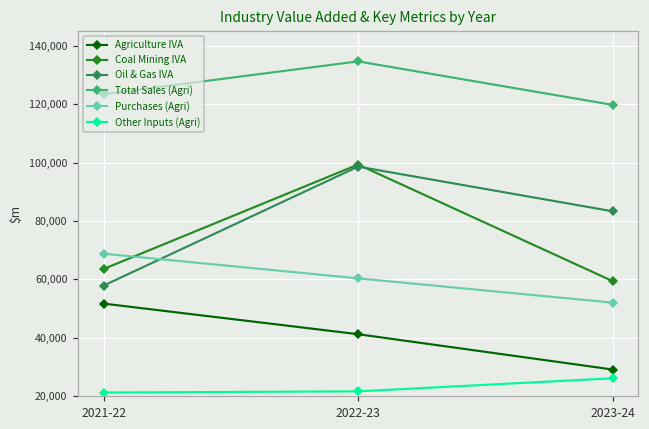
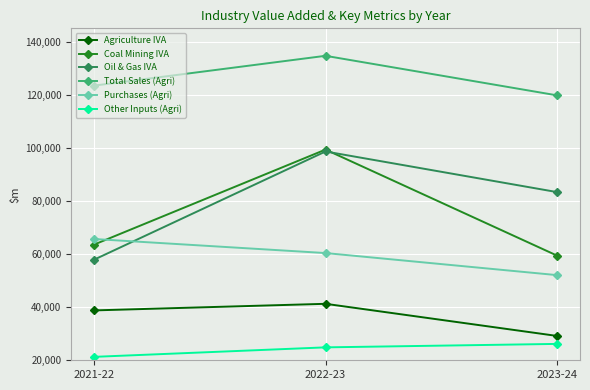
  {
    "Agriculture IVA": {
-     "2021-22": "52,000",
+     "2021-22": "39,000",
      "2022-23": "41,000",
      "2023-24": "29,000"
    },
    "Purchases (Agri)": {
-     "2021-22": "69,000",
+     "2021-22": "66,000",
      "2022-23": "60,000",
      "2023-24": "52,000"
    },
    "Other Inputs (Agri)": {
      "2021-22": "21,000",
-     "2022-23": "22,000",
+     "2022-23": "25,000",
      "2023-24": "26,000"
    }
  }
